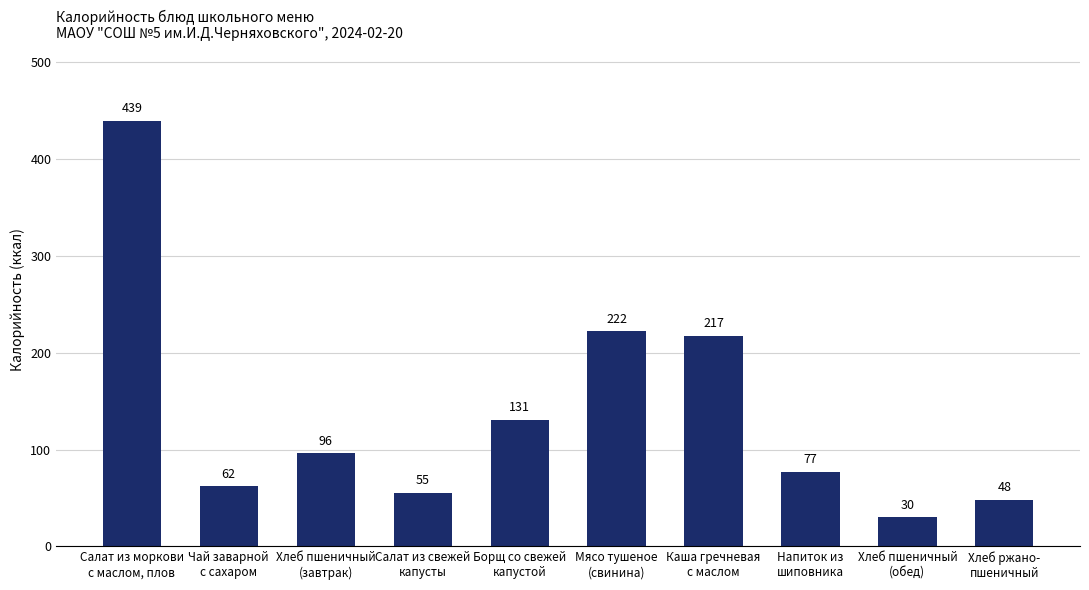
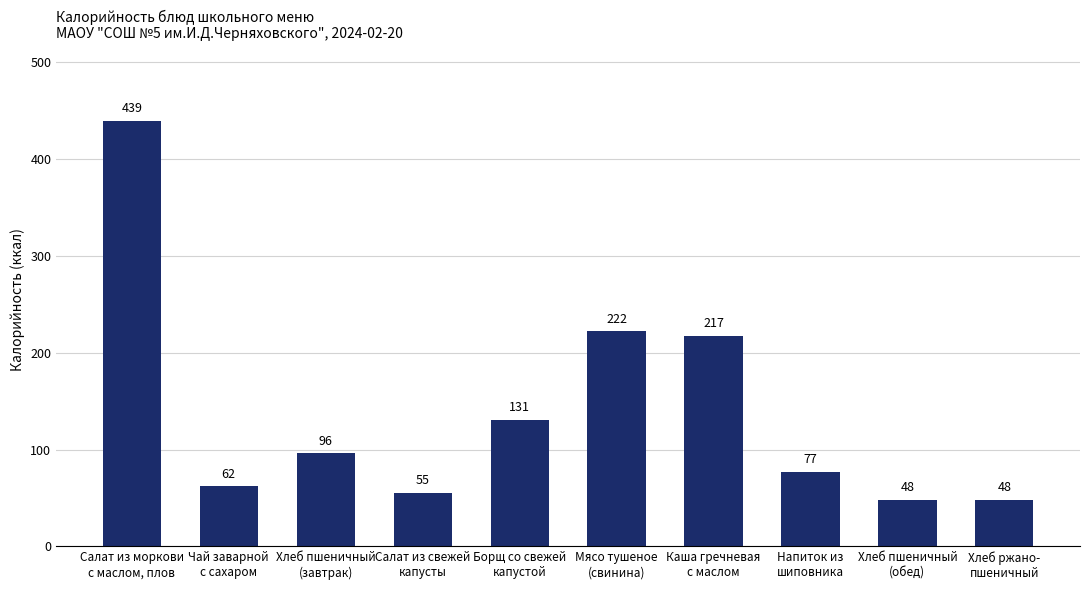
  {
    "Салат из моркови с маслом, плов": 439,
    "Чай заварной с сахаром": 62,
    "Хлеб пшеничный (завтрак)": 96,
    "Салат из свежей капусты": 55,
    "Борщ со свежей капустой": 131,
    "Мясо тушеное (свинина)": 222,
    "Каша гречневая с маслом": 217,
    "Напиток из шиповника": 77,
-   "Хлеб пшеничный (обед)": 30,
+   "Хлеб пшеничный (обед)": 48,
    "Хлеб ржано- пшеничный": 48
  }
